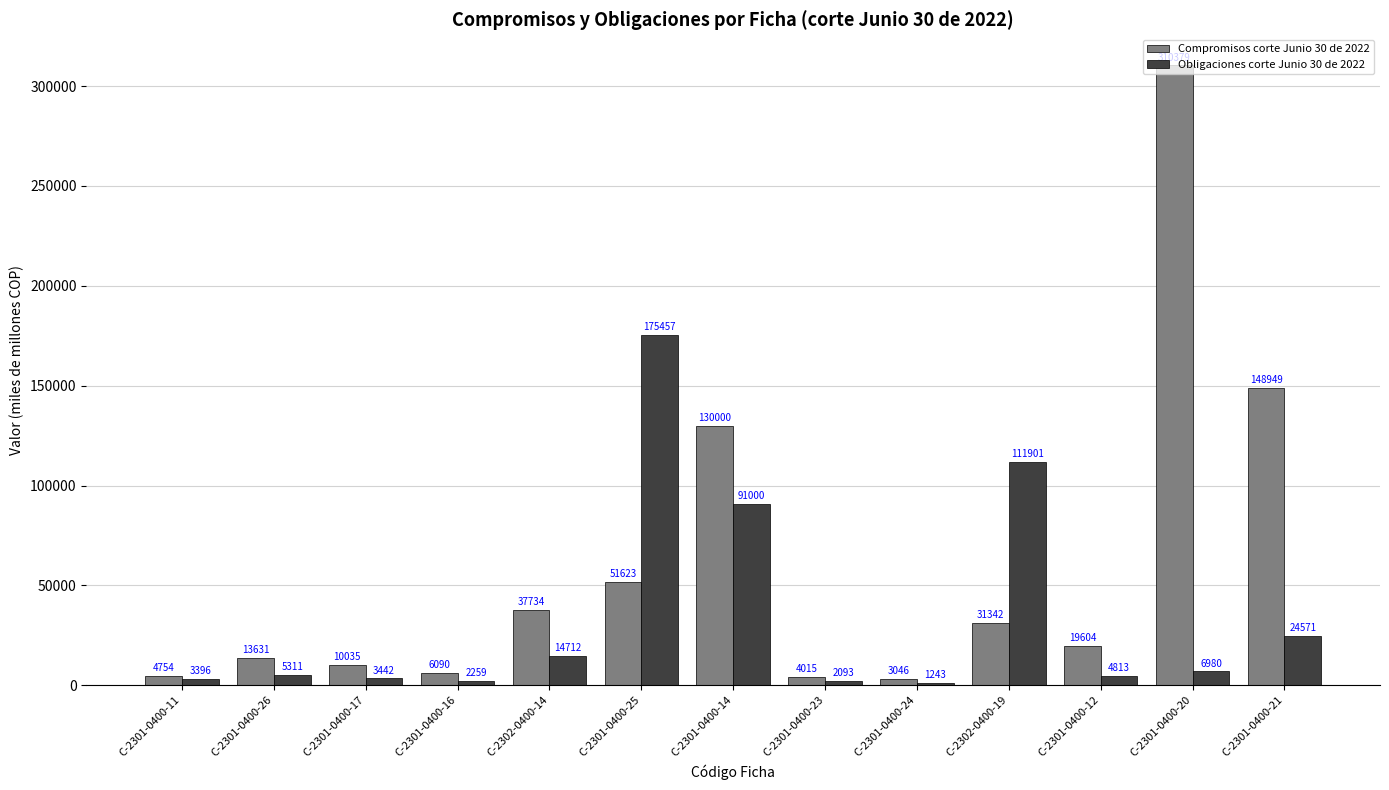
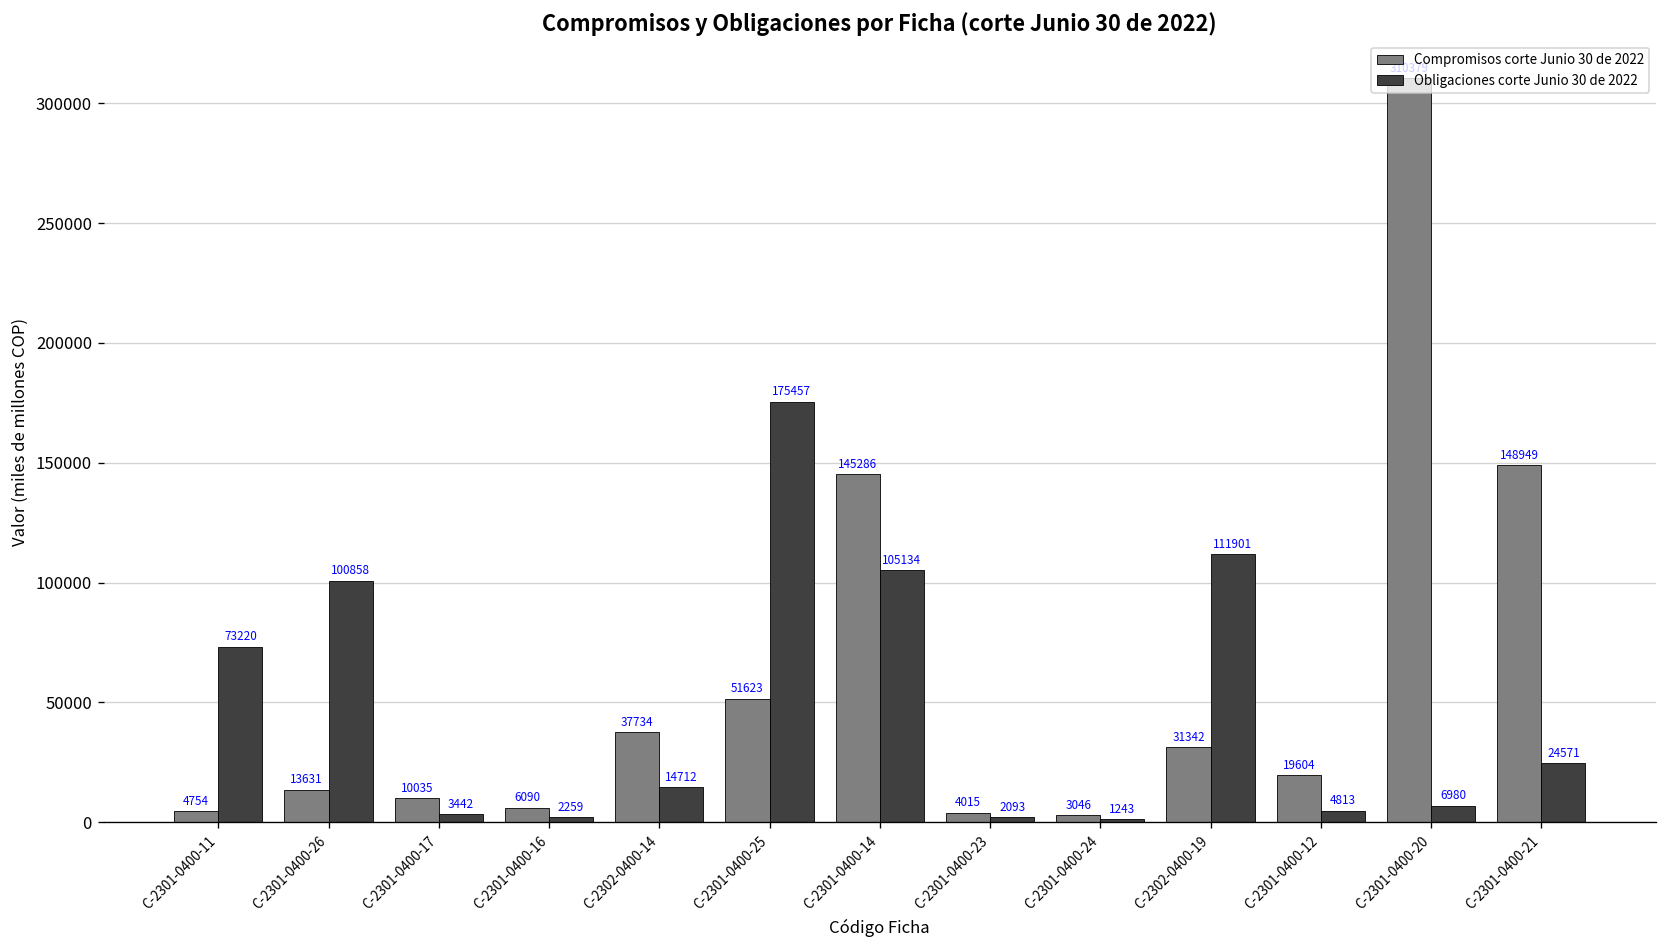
  {
    "Compromisos corte Junio 30 de 2022": {
      "C-2301-0400-11": 4754,
      "C-2301-0400-26": 13631,
      "C-2301-0400-17": 10035,
      "C-2301-0400-16": 6090,
      "C-2302-0400-14": 37734,
      "C-2301-0400-25": 51623,
-     "C-2301-0400-14": 130000,
+     "C-2301-0400-14": 145286,
      "C-2301-0400-23": 4015,
      "C-2301-0400-24": 3046,
      "C-2302-0400-19": 31342,
      "C-2301-0400-12": 19604,
      "C-2301-0400-21": 148949
    },
    "Obligaciones corte Junio 30 de 2022": {
-     "C-2301-0400-11": 3396,
-     "C-2301-0400-26": 5311,
+     "C-2301-0400-11": 73220,
+     "C-2301-0400-26": 100858,
      "C-2301-0400-17": 3442,
      "C-2301-0400-16": 2259,
      "C-2302-0400-14": 14712,
      "C-2301-0400-25": 175457,
-     "C-2301-0400-14": 91000,
+     "C-2301-0400-14": 105134,
      "C-2301-0400-23": 2093,
      "C-2301-0400-24": 1243,
      "C-2302-0400-19": 111901,
      "C-2301-0400-12": 4813,
      "C-2301-0400-20": 6980,
      "C-2301-0400-21": 24571
    }
  }
